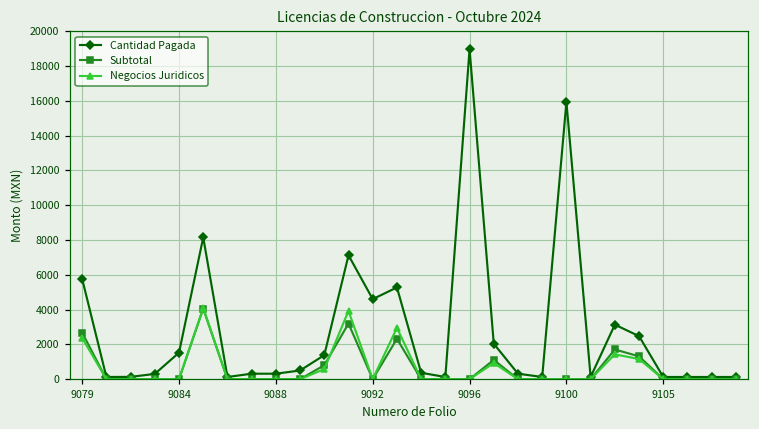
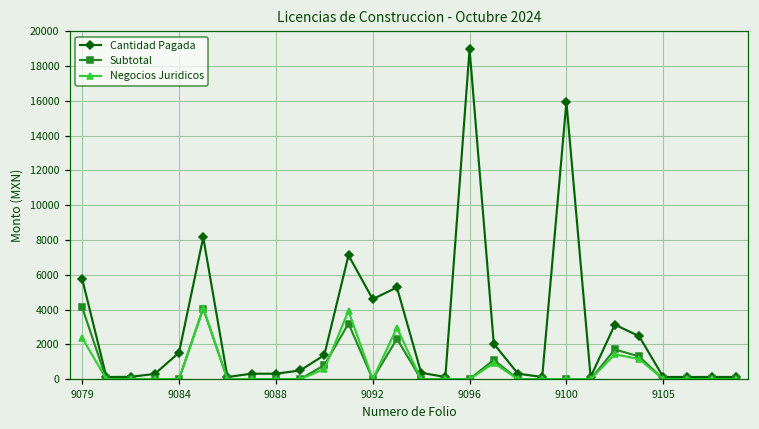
  {
    "Cantidad Pagada": {
      "9079": 5800,
      "9084": 1500,
      "9088": 300,
      "9092": 4600,
      "9096": 19000,
      "9100": 15900
    },
    "Subtotal": {
-     "9079": 2700
+     "9079": 4100
    },
    "Negocios Juridicos": {
      "9079": 2400
    }
  }
